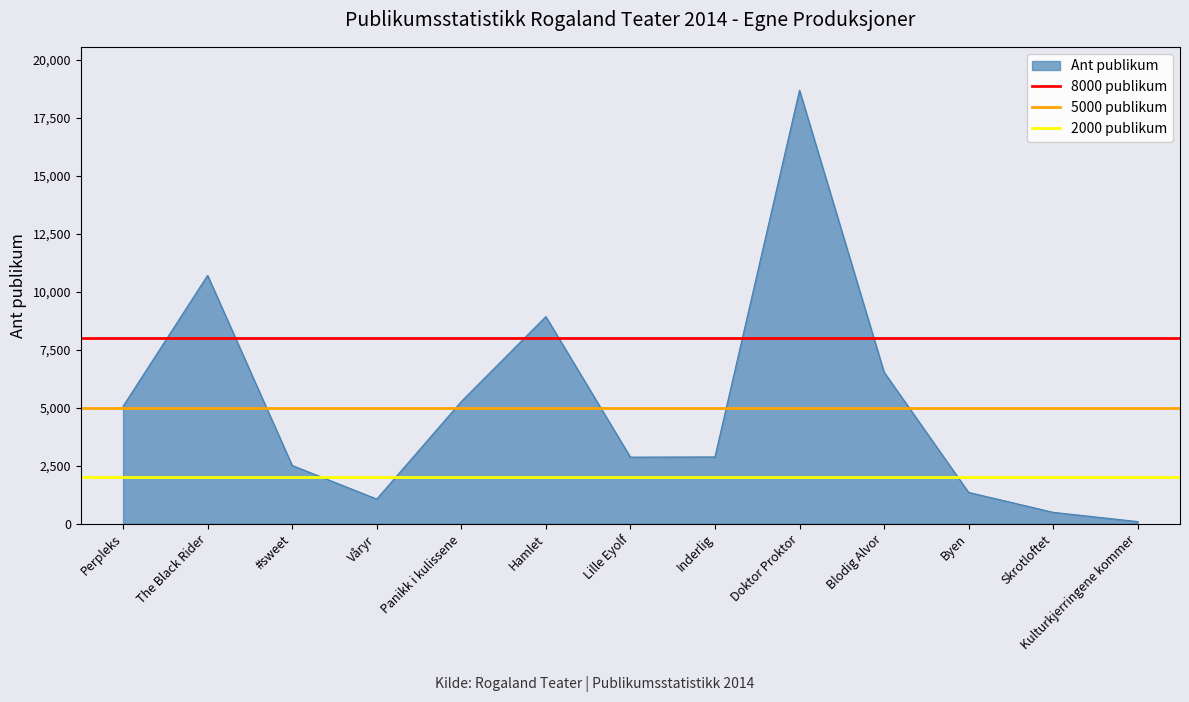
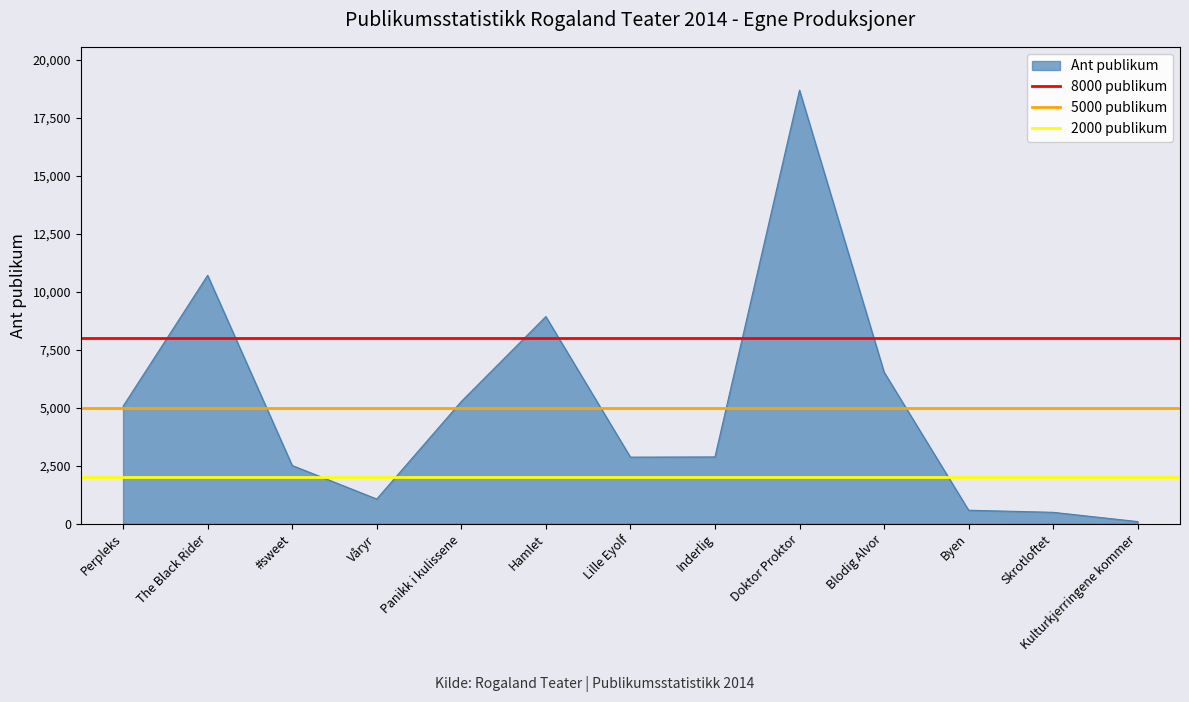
  {
    "Perpleks": "5,100",
    "The Black Rider": "10,700",
    "#sweet": "2,500",
    "Våryr": "1,100",
    "Panikk i kulissene": "5,300",
    "Hamlet": "8,900",
    "Lille Eyolf": "2,900",
    "Inderlig": "2,900",
    "Doktor Proktor": "18,700",
    "Blodig Alvor": "6,500",
-   "Byen": "1,400",
+   "Byen": "600",
    "Skrotloftet": "500",
    "Kulturkjerringene kommer": "100"
  }
